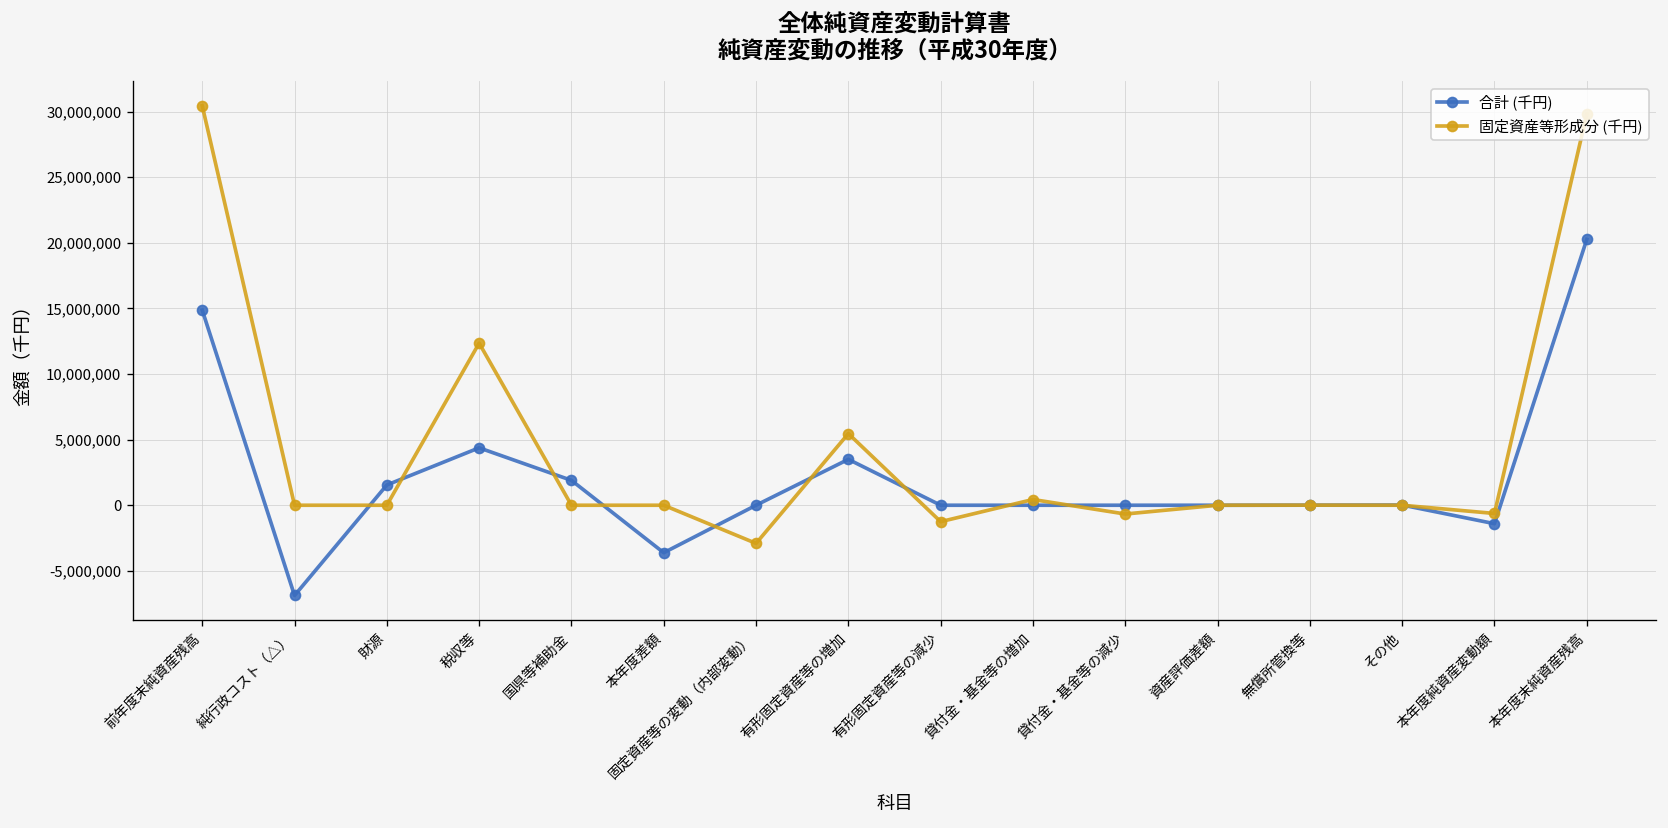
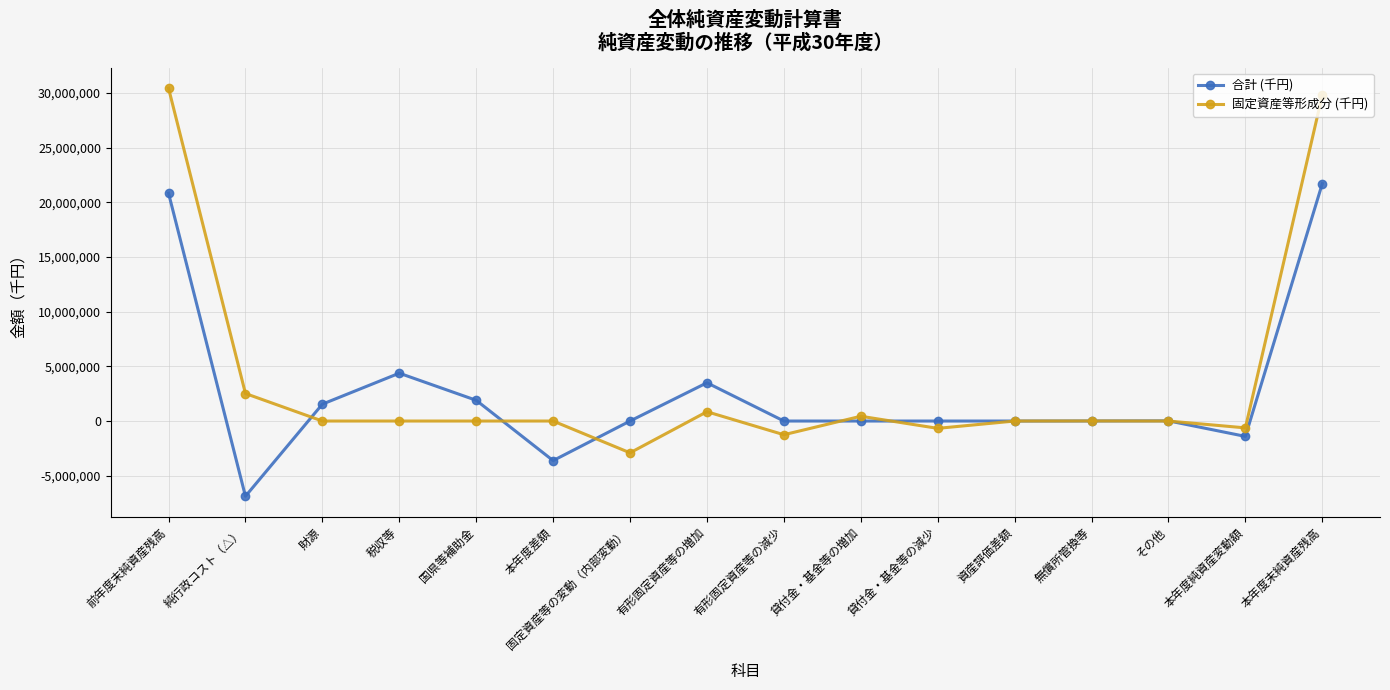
  {
    "合計 (千円)": {
-     "前年度末純資産残高": "14,900,000",
+     "前年度末純資産残高": "20,800,000",
      "純行政コスト（△）": "-6,900,000",
      "財源": "1,500,000",
      "税収等": "4,400,000",
      "国県等補助金": "1,900,000",
      "本年度差額": "-3,600,000",
      "固定資産等の変動（内部変動）": "0",
      "有形固定資産等の増加": "3,500,000",
      "有形固定資産等の減少": "0",
      "貸付金・基金等の増加": "0",
      "貸付金・基金等の減少": "0",
      "本年度純資産変動額": "-1,400,000",
-     "本年度末純資産残高": "20,300,000"
+     "本年度末純資産残高": "21,700,000"
    },
    "固定資産等形成分 (千円)": {
      "前年度末純資産残高": "30,400,000",
-     "純行政コスト（△）": "0",
+     "純行政コスト（△）": "2,500,000",
      "財源": "0",
-     "税収等": "12,400,000",
+     "税収等": "0",
      "国県等補助金": "0",
      "本年度差額": "0",
      "固定資産等の変動（内部変動）": "-2,900,000",
-     "有形固定資産等の増加": "5,500,000",
+     "有形固定資産等の増加": "900,000",
      "有形固定資産等の減少": "-1,300,000",
      "貸付金・基金等の増加": "400,000",
      "貸付金・基金等の減少": "-700,000",
      "本年度純資産変動額": "-600,000"
    }
  }
